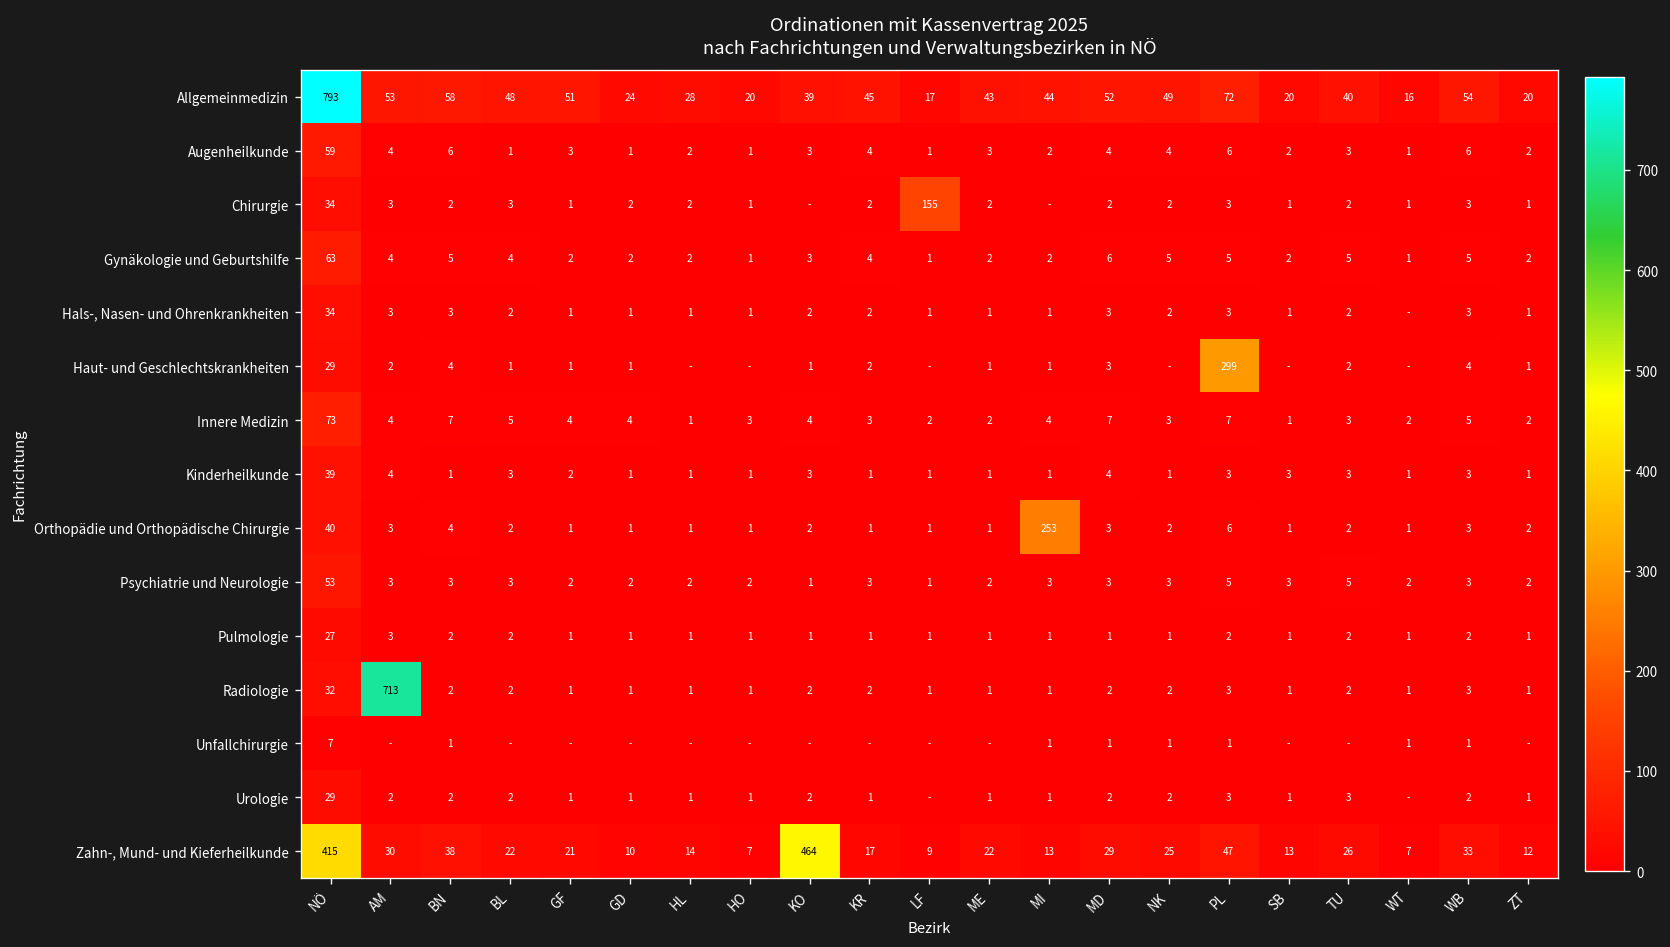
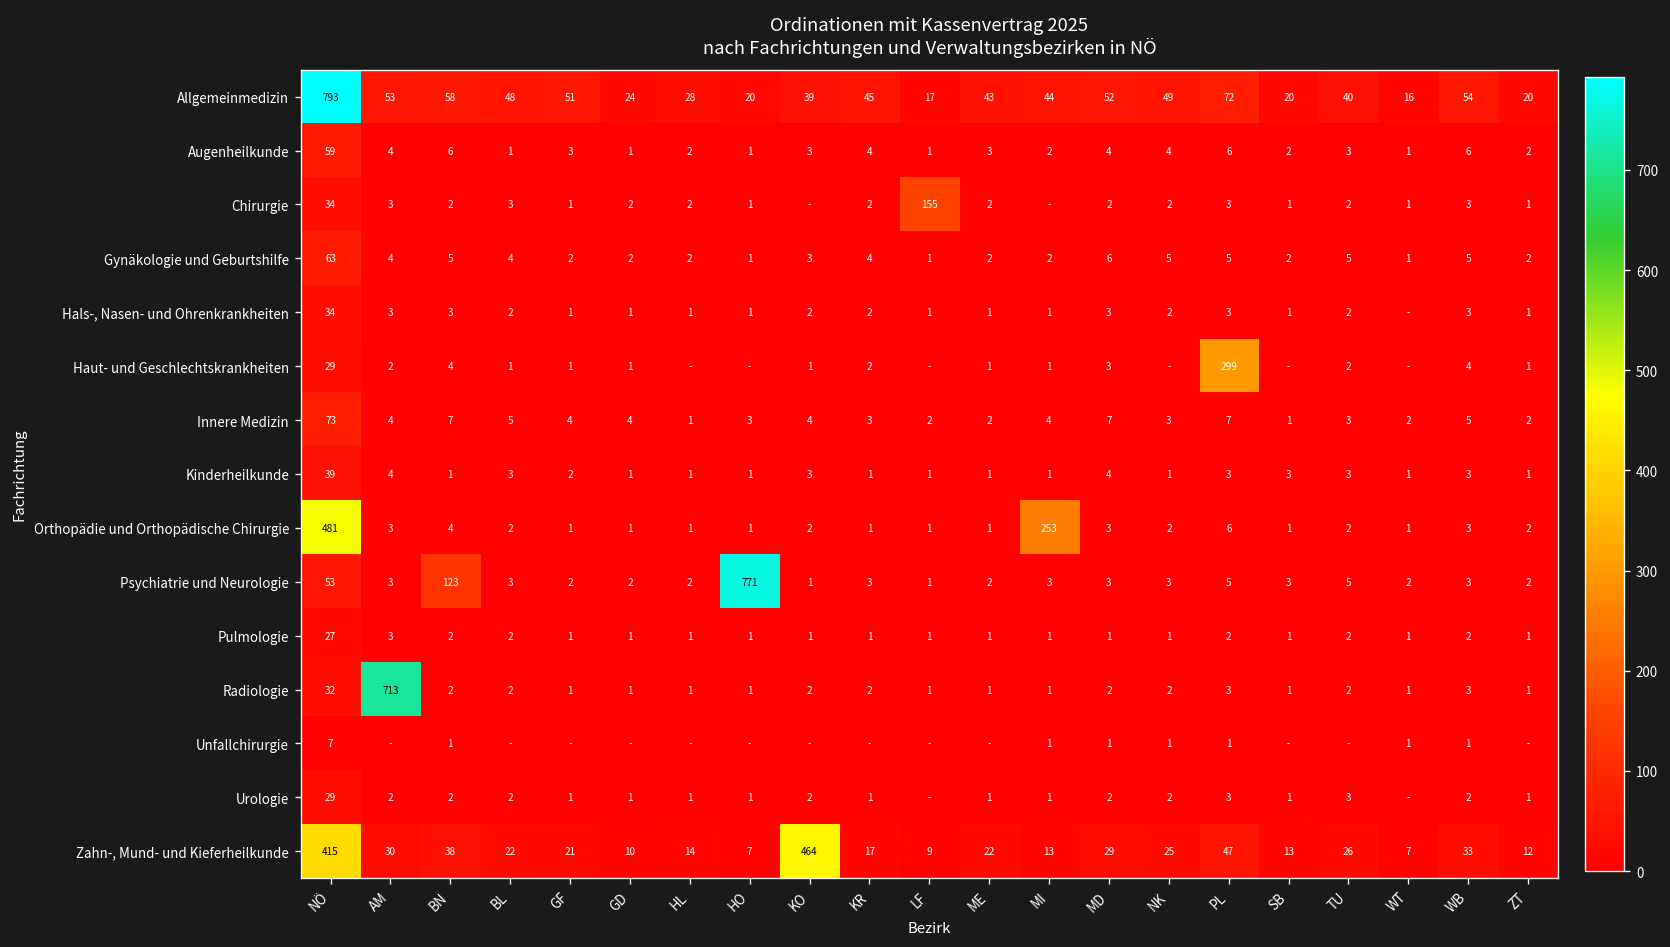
  {
    "Orthopädie und Orthopädische Chirurgie": {
-     "NÖ": 40,
+     "NÖ": 481,
      "AM": 3,
      "BN": 4,
      "BL": 2,
      "GF": 1,
      "GD": 1,
      "HL": 1,
      "HO": 1,
      "KO": 2,
      "KR": 1,
      "LF": 1,
      "ME": 1,
      "MI": 253,
      "MD": 3,
      "NK": 2,
      "PL": 6,
      "SB": 1,
      "TU": 2,
      "WT": 1,
      "WB": 3,
      "ZT": 2
    },
    "Psychiatrie und Neurologie": {
      "NÖ": 53,
      "AM": 3,
-     "BN": 3,
+     "BN": 123,
      "BL": 3,
      "GF": 2,
      "GD": 2,
      "HL": 2,
-     "HO": 2,
+     "HO": 771,
      "KO": 1,
      "KR": 3,
      "LF": 1,
      "ME": 2,
      "MI": 3,
      "MD": 3,
      "NK": 3,
      "PL": 5,
      "SB": 3,
      "TU": 5,
      "WT": 2,
      "WB": 3,
      "ZT": 2
    }
  }
